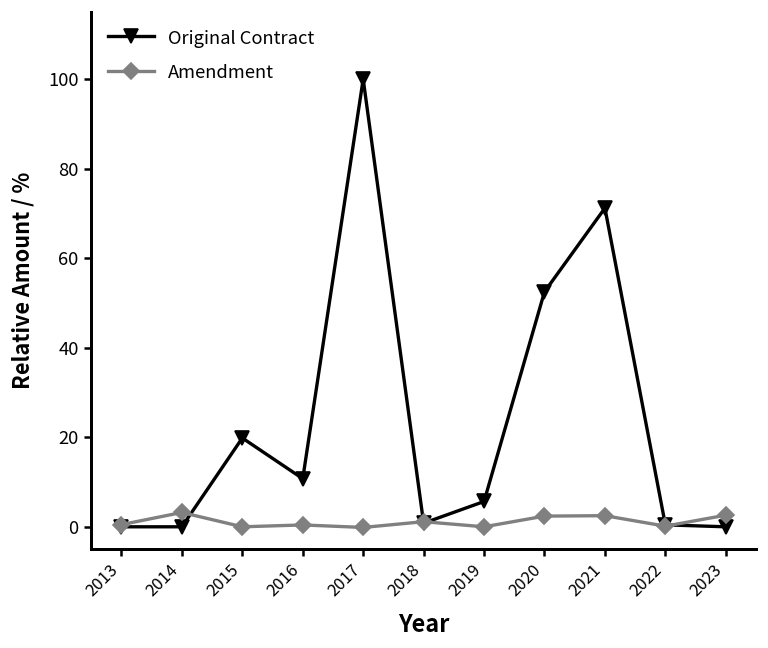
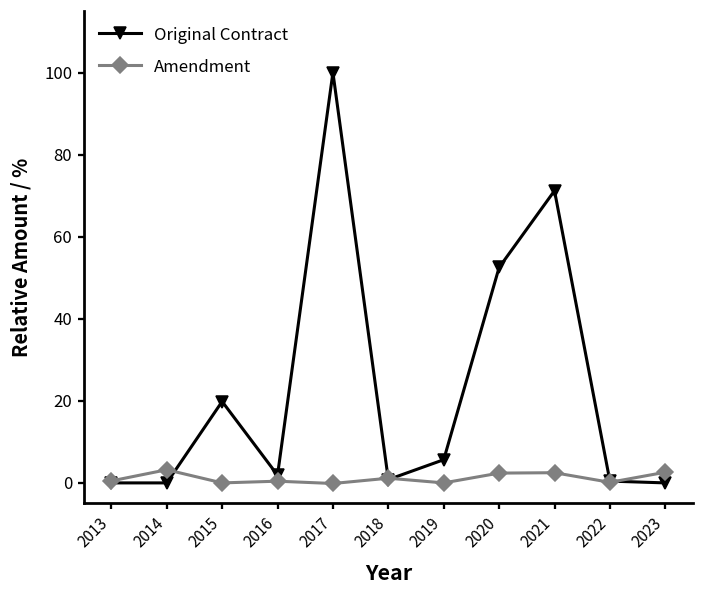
  {
    "Original Contract": {
      "2014": 0,
      "2015": 20,
-     "2016": 11,
+     "2016": 2,
      "2017": 100,
      "2019": 6,
      "2020": 52,
      "2021": 71,
      "2023": 0
    },
    "Amendment": {
      "2014": 3,
      "2015": 0,
      "2016": 0,
      "2017": 0,
      "2019": 0,
      "2020": 2,
      "2021": 2,
      "2023": 3
    }
  }
